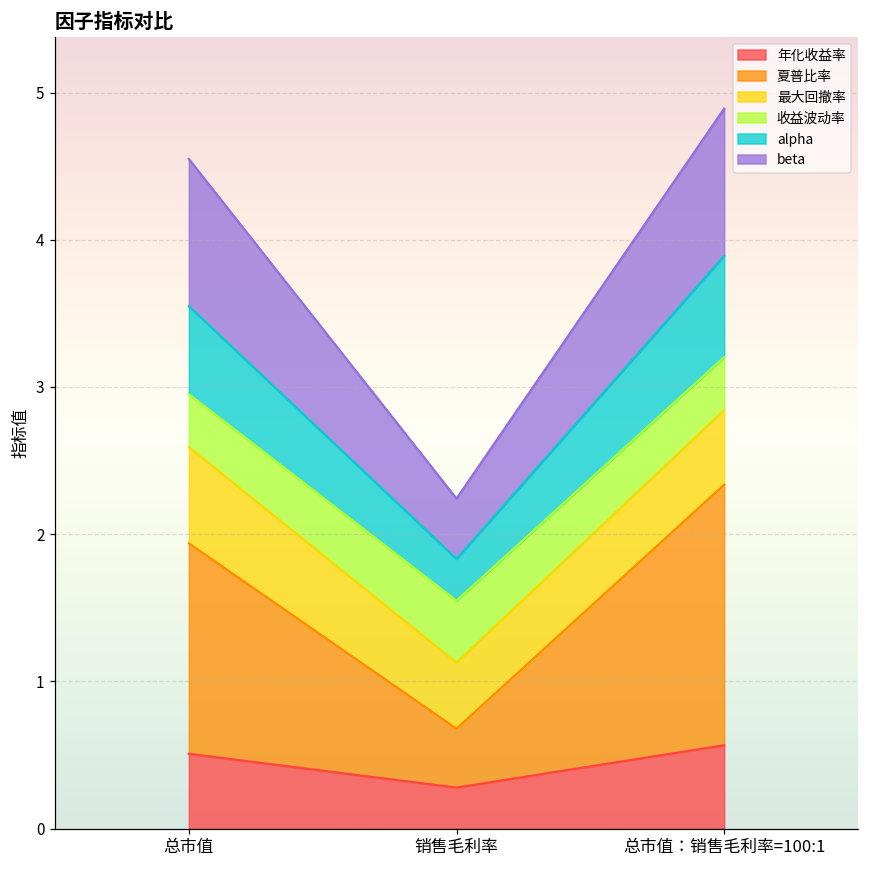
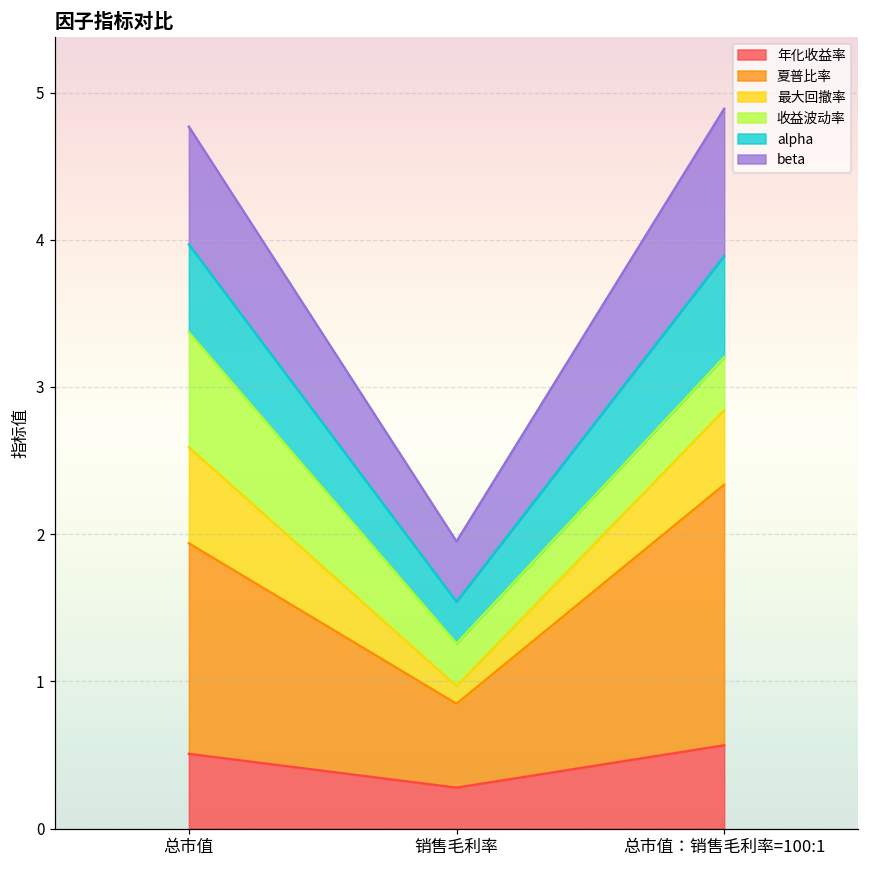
  {
    "年化收益率": {
      "总市值": 0.51,
      "销售毛利率": 0.28,
      "总市值：销售毛利率=100:1": 0.57
    },
    "夏普比率": {
      "总市值": 1.43,
-     "销售毛利率": 0.40,
+     "销售毛利率": 0.57,
      "总市值：销售毛利率=100:1": 1.77
    },
    "最大回撤率": {
      "总市值": 0.65,
-     "销售毛利率": 0.45,
+     "销售毛利率": 0.12,
      "总市值：销售毛利率=100:1": 0.51
    },
    "收益波动率": {
-     "总市值": 0.36,
-     "销售毛利率": 0.42,
+     "总市值": 0.78,
+     "销售毛利率": 0.29,
      "总市值：销售毛利率=100:1": 0.36
    },
    "alpha": {
      "总市值": 0.60,
      "销售毛利率": 0.28,
      "总市值：销售毛利率=100:1": 0.69
    },
    "beta": {
-     "总市值": 1.0,
+     "总市值": 0.8,
      "销售毛利率": 0.4,
      "总市值：销售毛利率=100:1": 1.0
    }
  }
